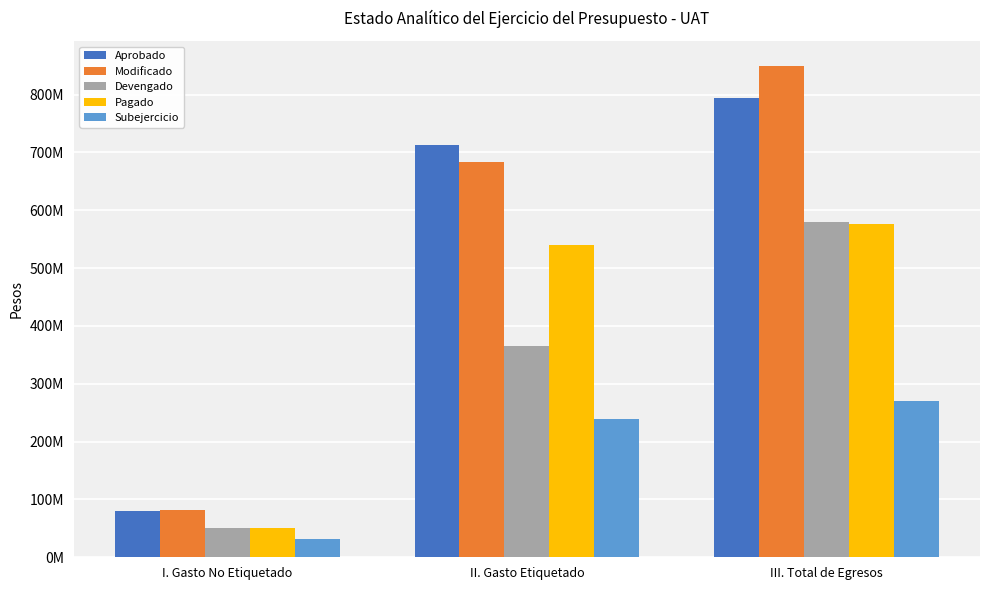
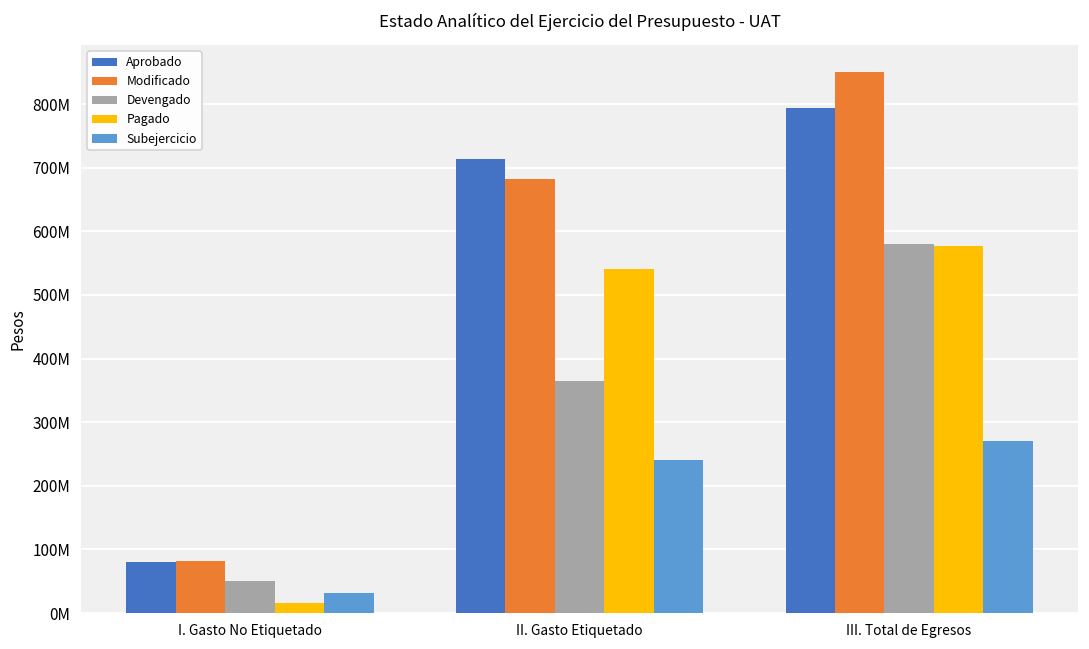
  {
    "Modificado": {
      "I. Gasto No Etiquetado": 80000000,
      "II. Gasto Etiquetado": 680000000,
      "III. Total de Egresos": 850000000
    },
    "Devengado": {
      "I. Gasto No Etiquetado": 50000000,
      "II. Gasto Etiquetado": 360000000,
      "III. Total de Egresos": 580000000
    },
    "Pagado": {
-     "I. Gasto No Etiquetado": 50000000,
+     "I. Gasto No Etiquetado": 20000000,
      "II. Gasto Etiquetado": 540000000,
      "III. Total de Egresos": 580000000
    }
  }
